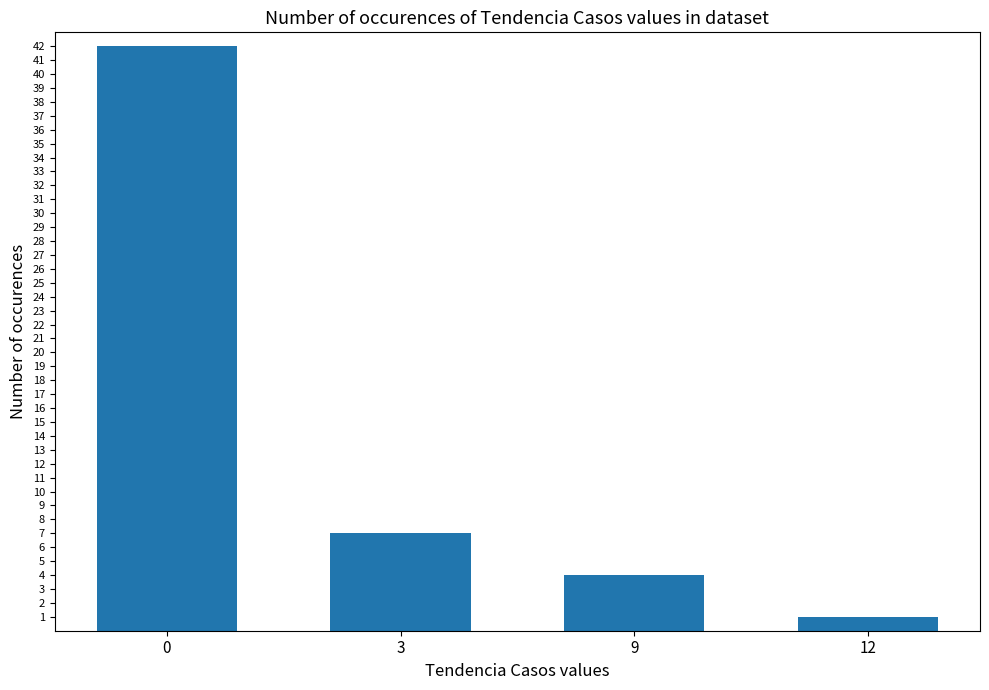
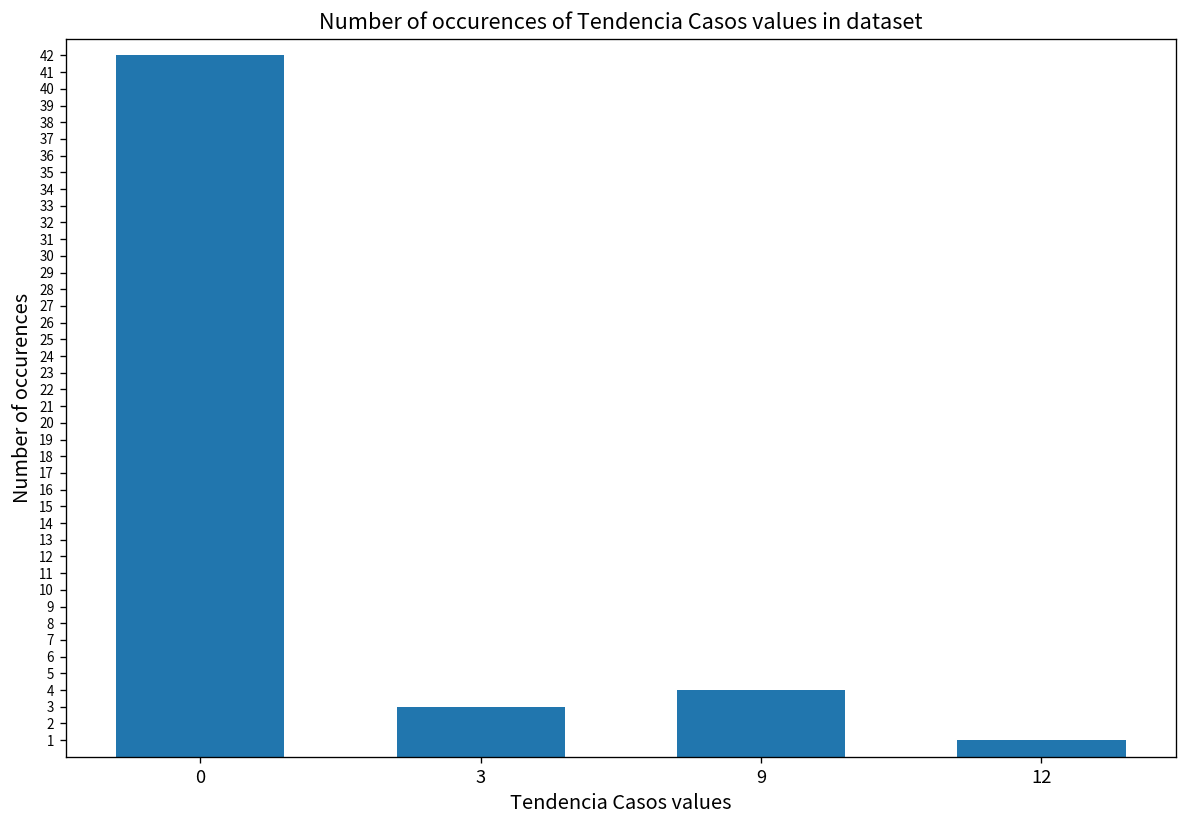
  {
    "0": 42,
-   "3": 7,
+   "3": 3,
    "9": 4,
    "12": 1
  }
